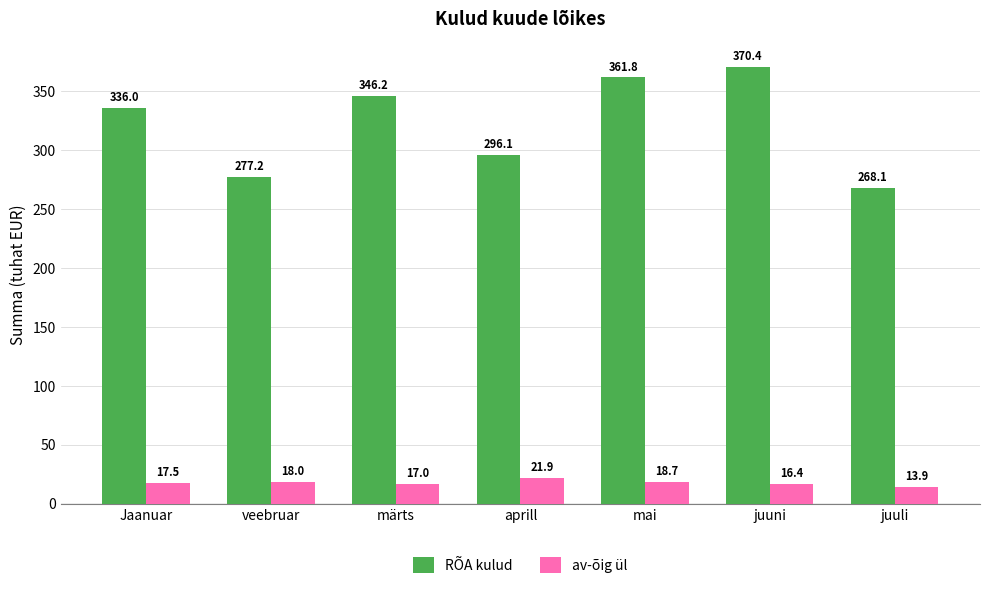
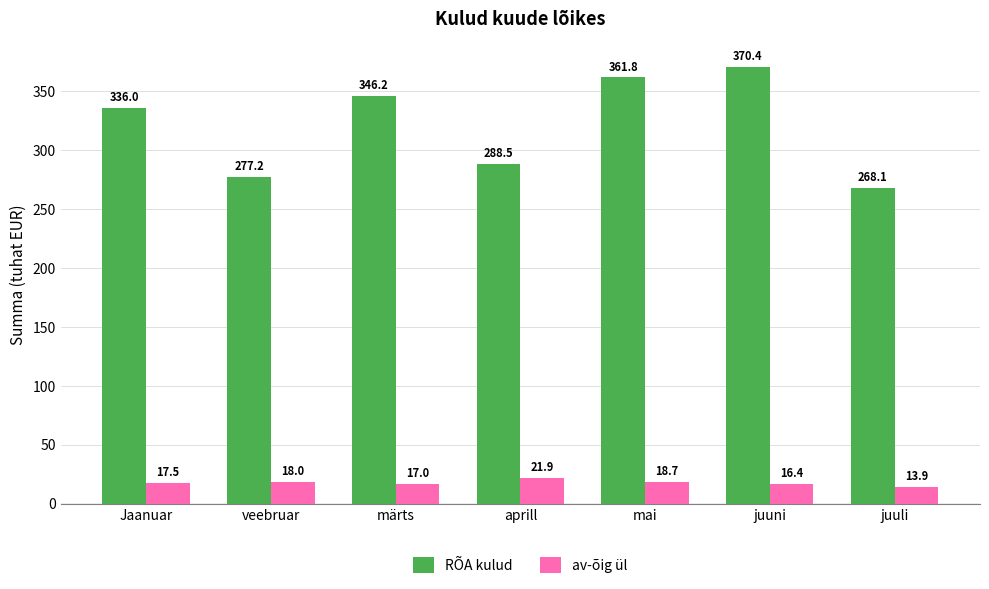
  {
    "RÕA kulud": {
      "Jaanuar": 336.0,
      "veebruar": 277.2,
      "märts": 346.2,
-     "aprill": 296.1,
+     "aprill": 288.5,
      "mai": 361.8,
      "juuni": 370.4,
      "juuli": 268.1
    },
    "av-õig ül": {
      "Jaanuar": 17.5,
      "veebruar": 18.0,
      "märts": 17.0,
      "aprill": 21.9,
      "mai": 18.7,
      "juuni": 16.4,
      "juuli": 13.9
    }
  }
